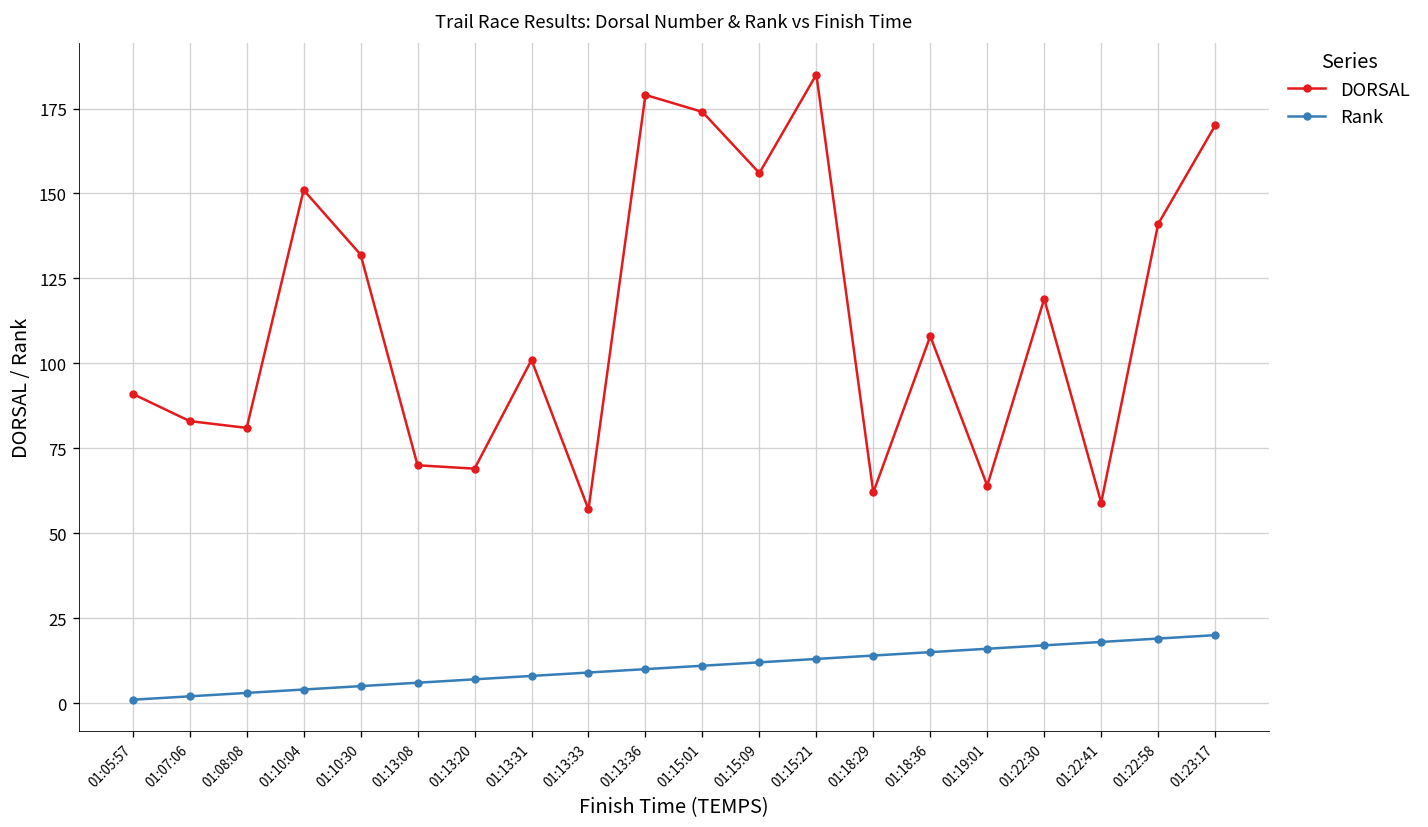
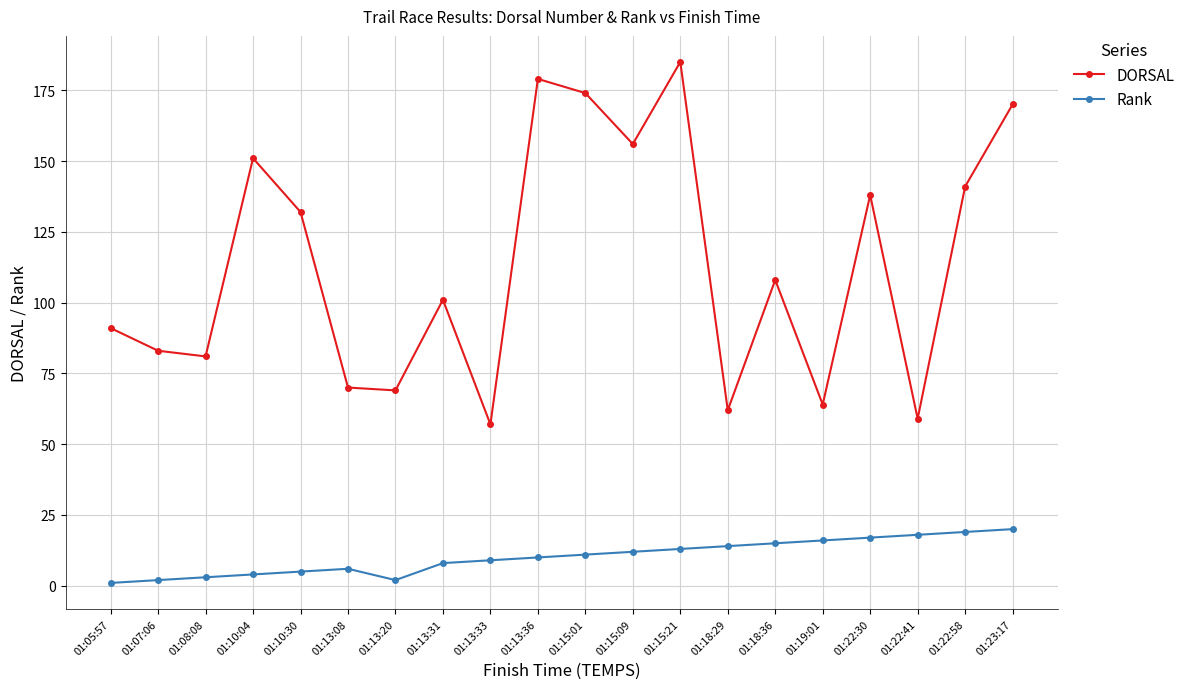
  {
    "DORSAL": {
      "01:05:57": 91,
      "01:07:06": 83,
      "01:08:08": 81,
      "01:10:04": 151,
      "01:10:30": 132,
      "01:13:08": 70,
      "01:13:20": 69,
      "01:13:31": 101,
      "01:13:33": 57,
      "01:13:36": 179,
      "01:15:01": 174,
      "01:15:09": 156,
      "01:15:21": 185,
      "01:18:29": 62,
      "01:18:36": 108,
      "01:19:01": 64,
-     "01:22:30": 119,
+     "01:22:30": 138,
      "01:22:41": 59,
      "01:22:58": 141,
      "01:23:17": 170
    },
    "Rank": {
      "01:05:57": 1,
      "01:07:06": 2,
      "01:08:08": 3,
      "01:10:04": 4,
      "01:10:30": 5,
      "01:13:08": 6,
-     "01:13:20": 7,
+     "01:13:20": 2,
      "01:13:31": 8,
      "01:13:33": 9,
      "01:13:36": 10,
      "01:15:01": 11,
      "01:15:09": 12,
      "01:15:21": 13,
      "01:18:29": 14,
      "01:18:36": 15,
      "01:19:01": 16,
      "01:22:30": 17,
      "01:22:41": 18,
      "01:22:58": 19,
      "01:23:17": 20
    }
  }
